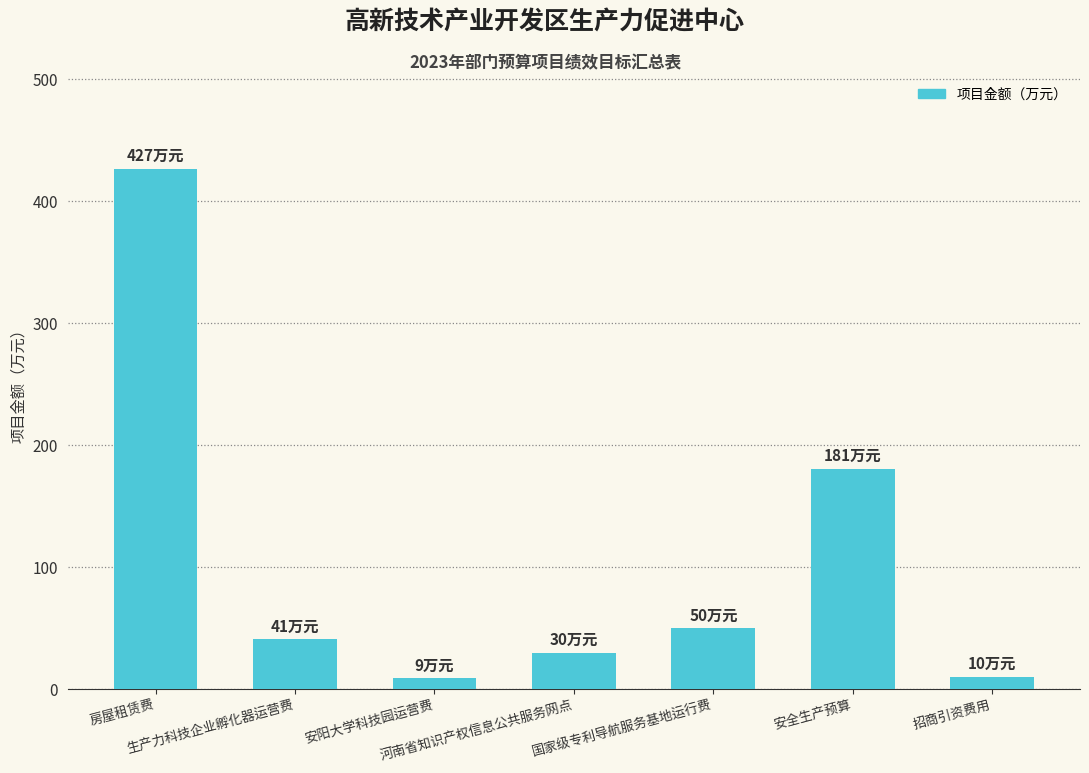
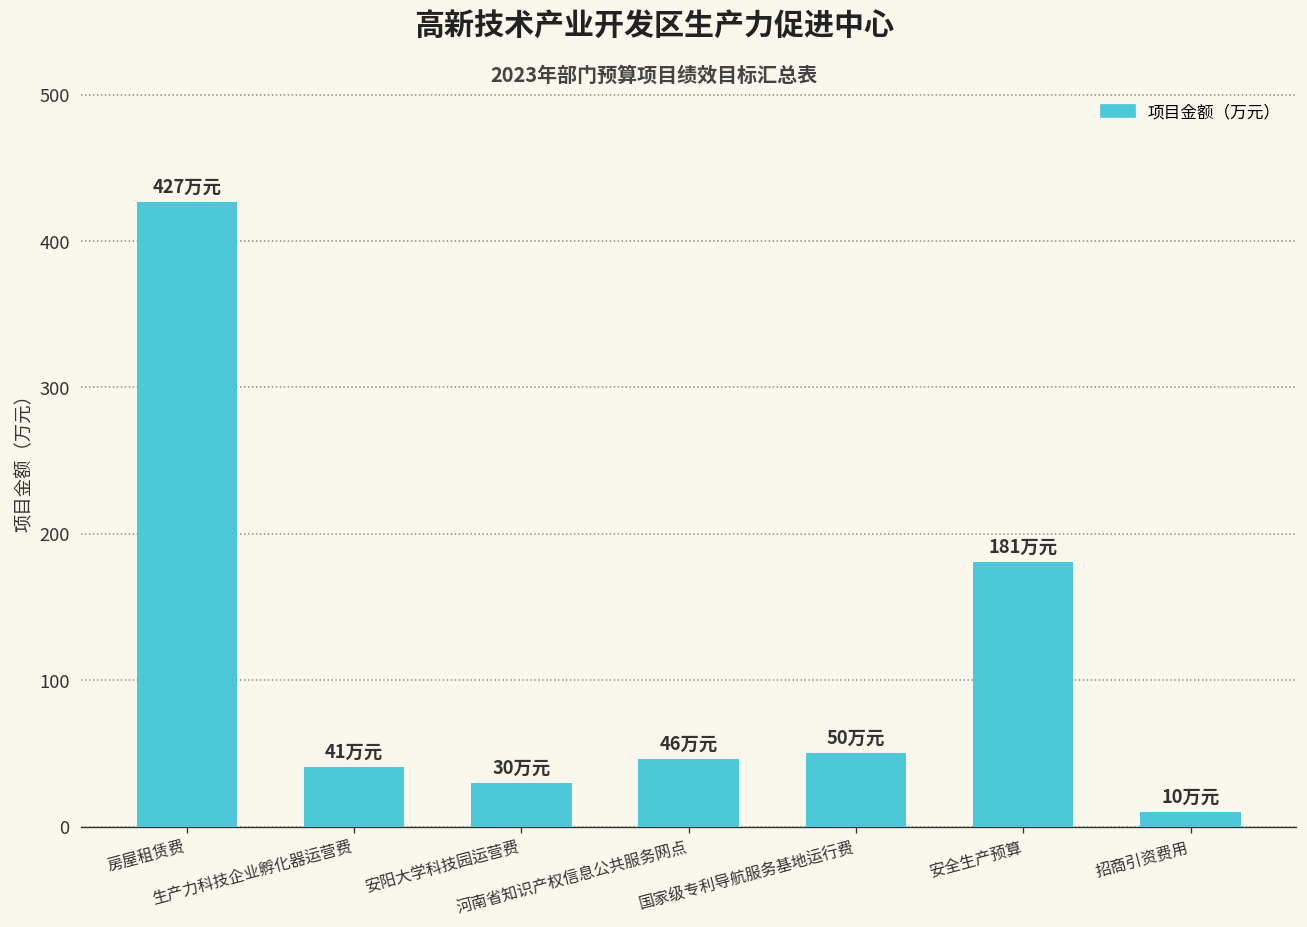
  {
    "房屋租赁费": 427,
    "生产力科技企业孵化器运营费": 41,
-   "安阳大学科技园运营费": 9,
-   "河南省知识产权信息公共服务网点": 30,
+   "安阳大学科技园运营费": 30,
+   "河南省知识产权信息公共服务网点": 46,
    "国家级专利导航服务基地运行费": 50,
    "安全生产预算": 181,
    "招商引资费用": 10
  }
